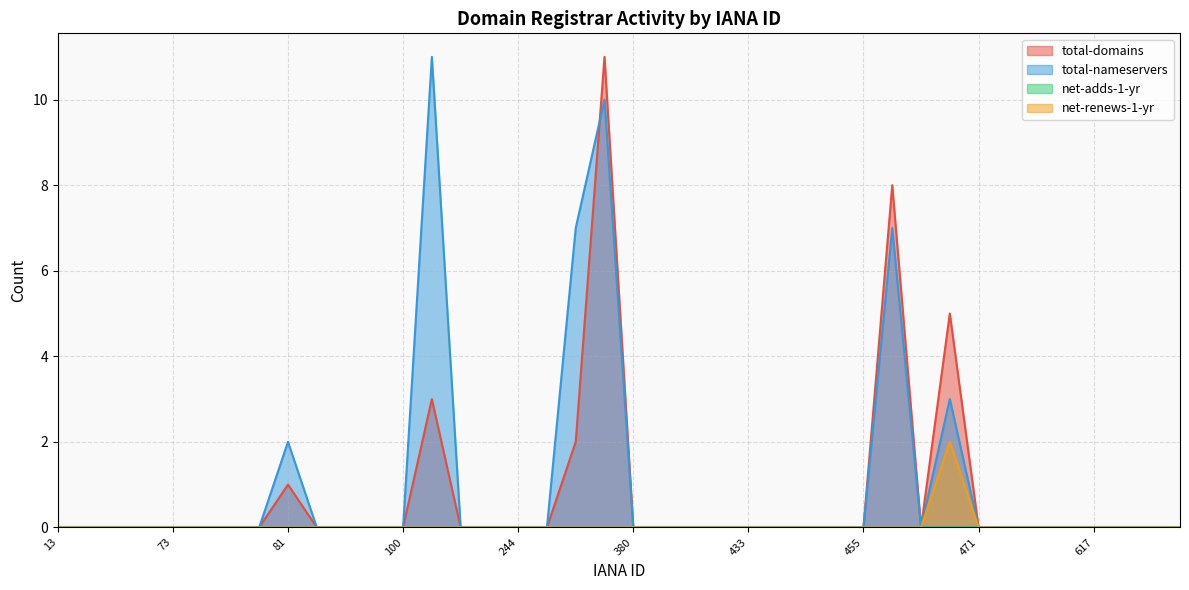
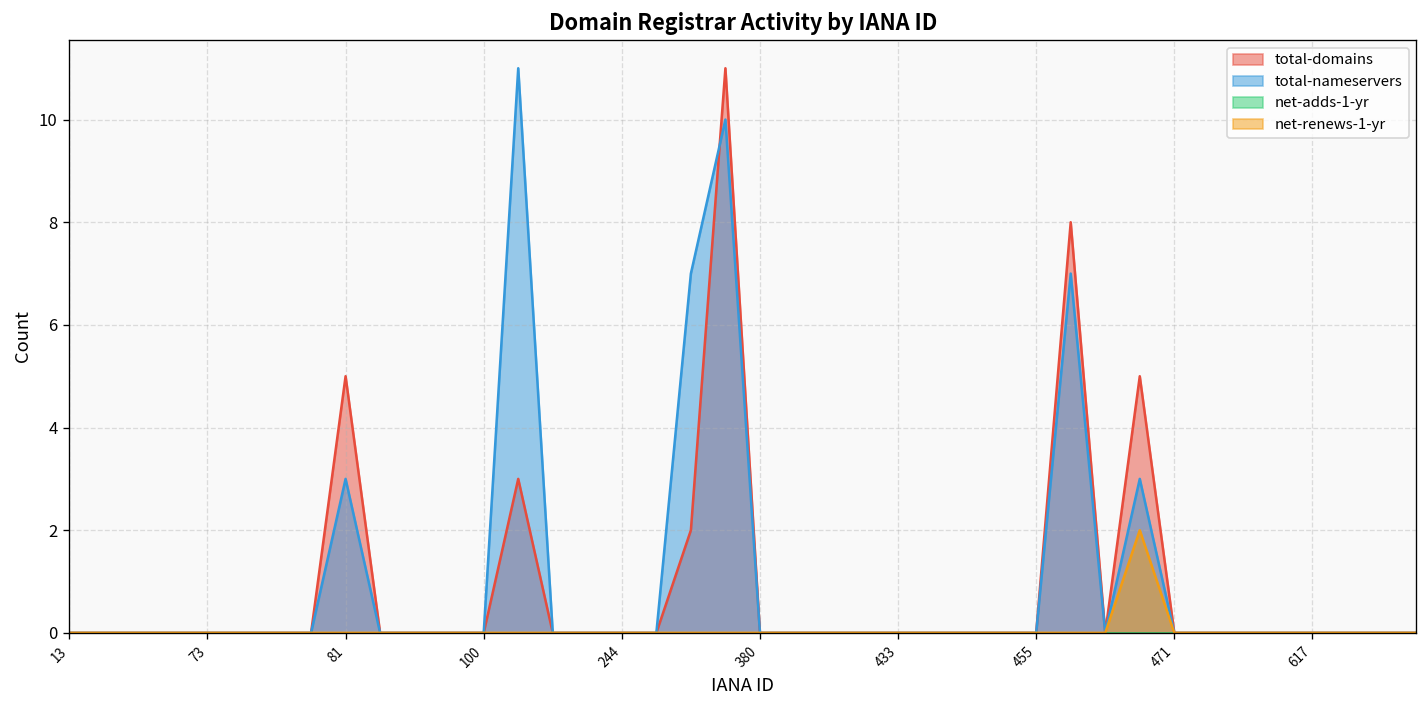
  {
    "total-domains": {
-     "81": 1
+     "81": 5
    },
    "total-nameservers": {
-     "81": 2
+     "81": 3
    }
  }
